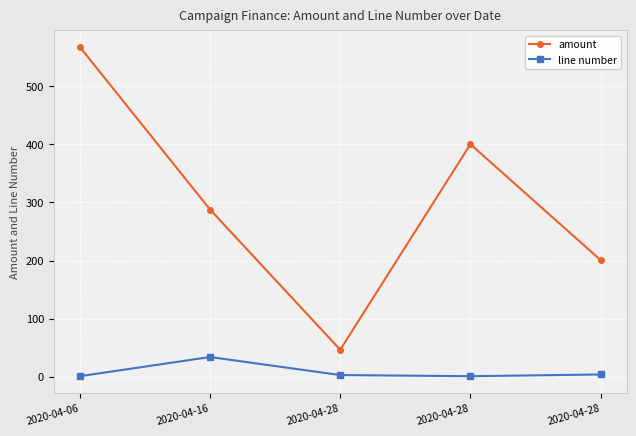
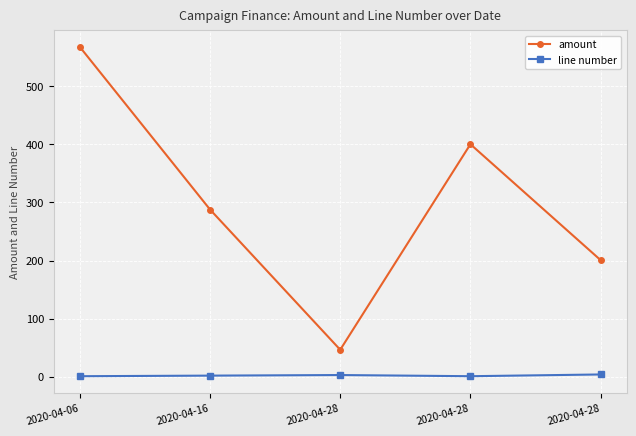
  {
    "amount": {
      "2020-04-06": 570,
      "2020-04-16": 290
    },
    "line number": {
      "2020-04-06": 0,
-     "2020-04-16": 30
+     "2020-04-16": 0
    }
  }
